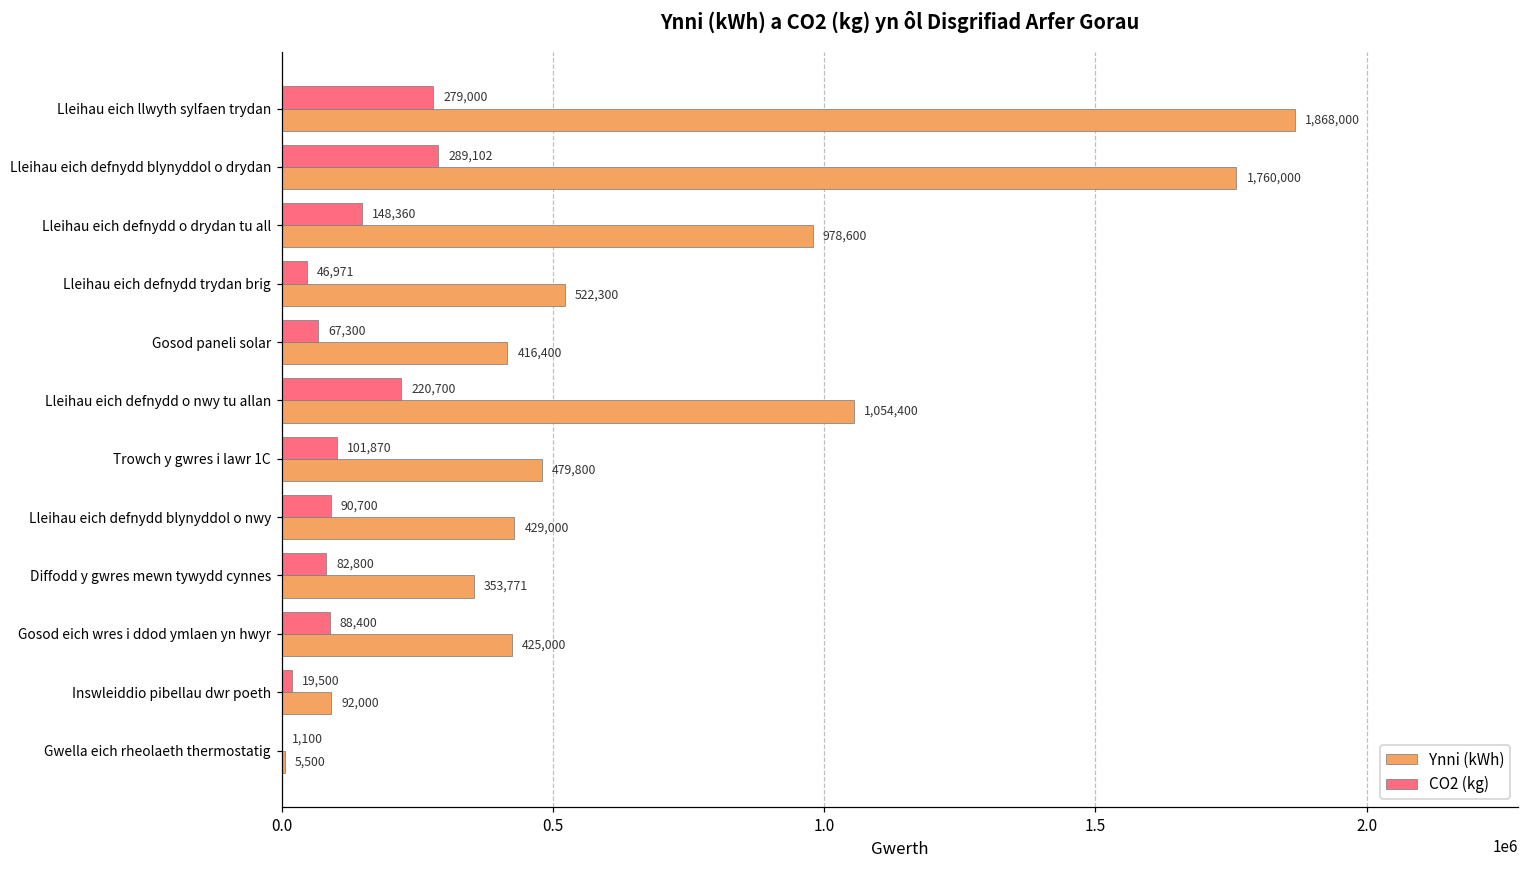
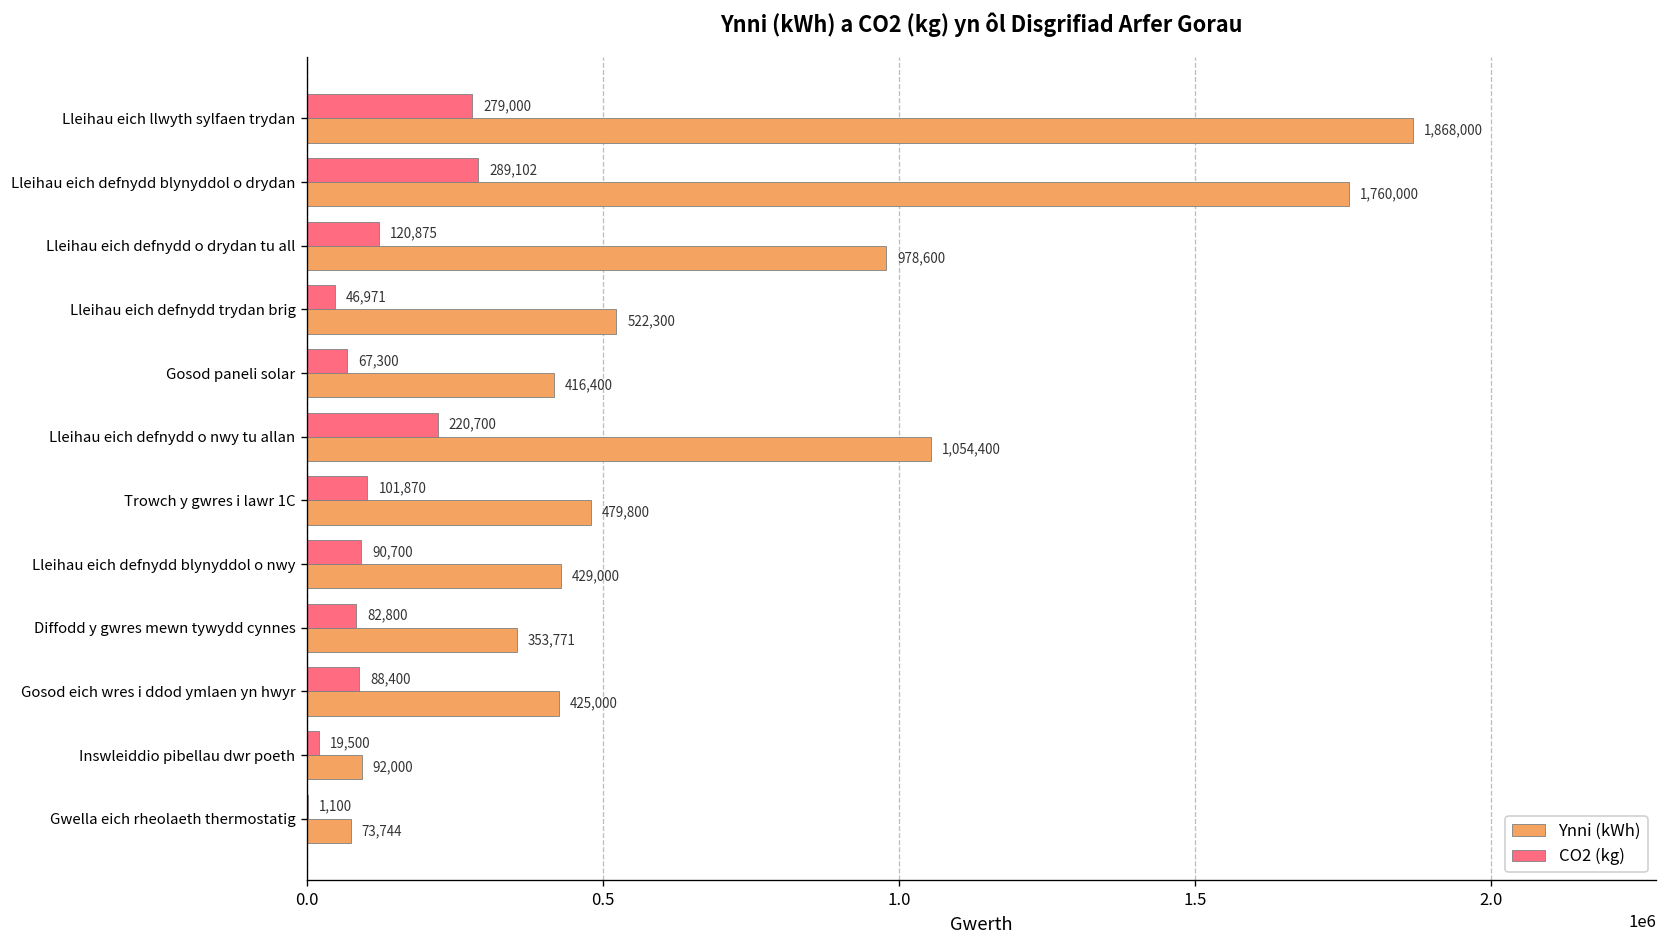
  {
    "Ynni (kWh)": {
      "Lleihau eich llwyth sylfaen trydan": "1,868,000",
      "Lleihau eich defnydd blynyddol o drydan": "1,760,000",
      "Lleihau eich defnydd o drydan tu all": "978,600",
      "Lleihau eich defnydd trydan brig": "522,300",
      "Gosod paneli solar": "416,400",
      "Lleihau eich defnydd o nwy tu allan": "1,054,400",
      "Trowch y gwres i lawr 1C": "479,800",
      "Lleihau eich defnydd blynyddol o nwy": "429,000",
      "Diffodd y gwres mewn tywydd cynnes": "353,771",
      "Gosod eich wres i ddod ymlaen yn hwyr": "425,000",
      "Inswleiddio pibellau dwr poeth": "92,000",
-     "Gwella eich rheolaeth thermostatig": "5,500"
+     "Gwella eich rheolaeth thermostatig": "73,744"
    },
    "CO2 (kg)": {
      "Lleihau eich llwyth sylfaen trydan": "279,000",
      "Lleihau eich defnydd blynyddol o drydan": "289,102",
-     "Lleihau eich defnydd o drydan tu all": "148,360",
+     "Lleihau eich defnydd o drydan tu all": "120,875",
      "Lleihau eich defnydd trydan brig": "46,971",
      "Gosod paneli solar": "67,300",
      "Lleihau eich defnydd o nwy tu allan": "220,700",
      "Trowch y gwres i lawr 1C": "101,870",
      "Lleihau eich defnydd blynyddol o nwy": "90,700",
      "Diffodd y gwres mewn tywydd cynnes": "82,800",
      "Gosod eich wres i ddod ymlaen yn hwyr": "88,400",
      "Inswleiddio pibellau dwr poeth": "19,500",
      "Gwella eich rheolaeth thermostatig": "1,100"
    }
  }
